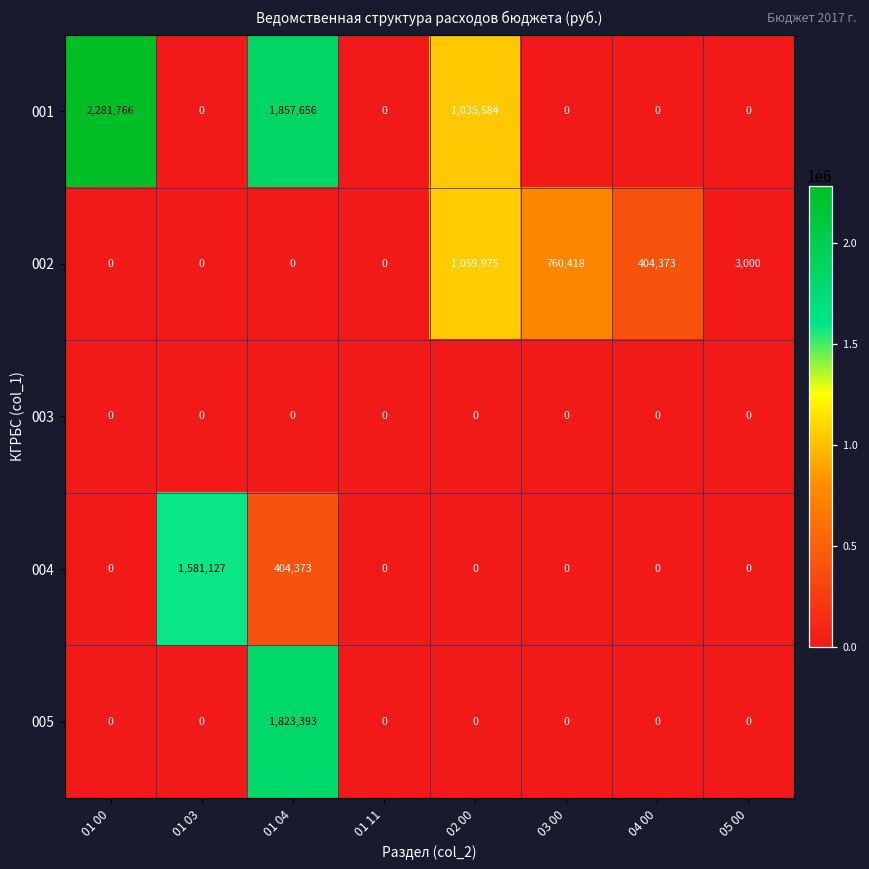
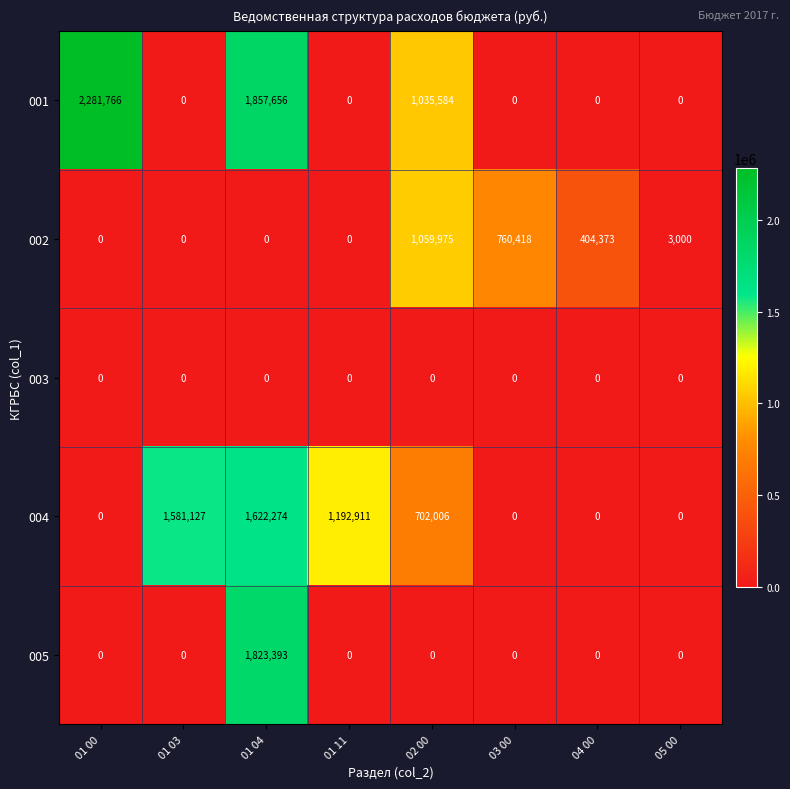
  {
    "001": {
      "01 00": "2,281,766",
      "01 03": "0",
      "01 04": "1,857,656",
      "01 11": "0",
      "02 00": "1,035,584",
      "03 00": "0",
      "04 00": "0",
      "05 00": "0"
    },
    "002": {
      "01 00": "0",
      "01 03": "0",
      "01 04": "0",
      "01 11": "0",
      "02 00": "1,059,975",
      "03 00": "760,418",
      "04 00": "404,373",
      "05 00": "3,000"
    },
    "003": {
      "01 00": "0",
      "01 03": "0",
      "01 04": "0",
      "01 11": "0",
      "02 00": "0",
      "03 00": "0",
      "04 00": "0",
      "05 00": "0"
    },
    "004": {
      "01 00": "0",
      "01 03": "1,581,127",
-     "01 04": "404,373",
-     "01 11": "0",
-     "02 00": "0",
+     "01 04": "1,622,274",
+     "01 11": "1,192,911",
+     "02 00": "702,006",
      "03 00": "0",
      "04 00": "0",
      "05 00": "0"
    },
    "005": {
      "01 00": "0",
      "01 03": "0",
      "01 04": "1,823,393",
      "01 11": "0",
      "02 00": "0",
      "03 00": "0",
      "04 00": "0",
      "05 00": "0"
    }
  }
